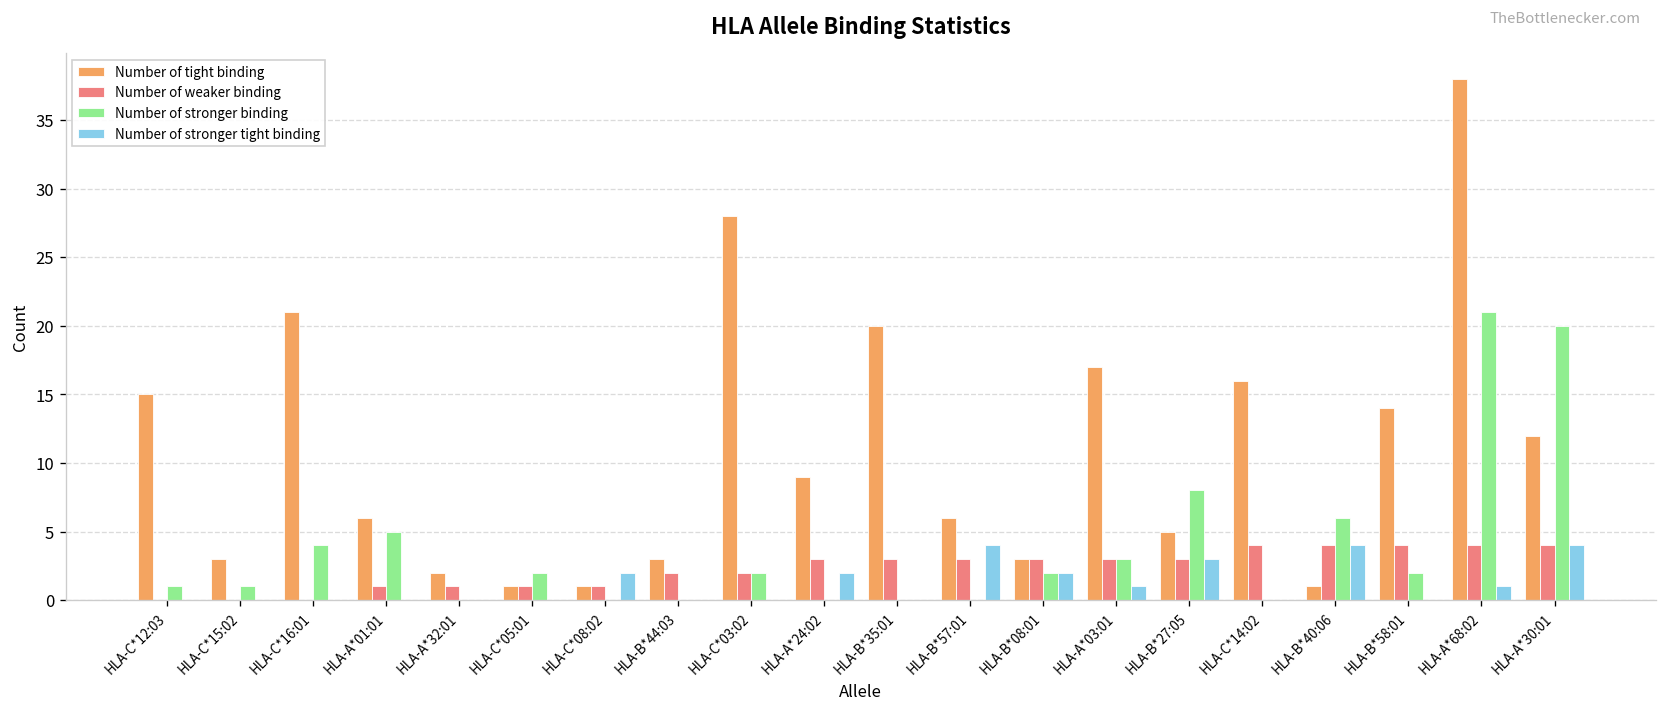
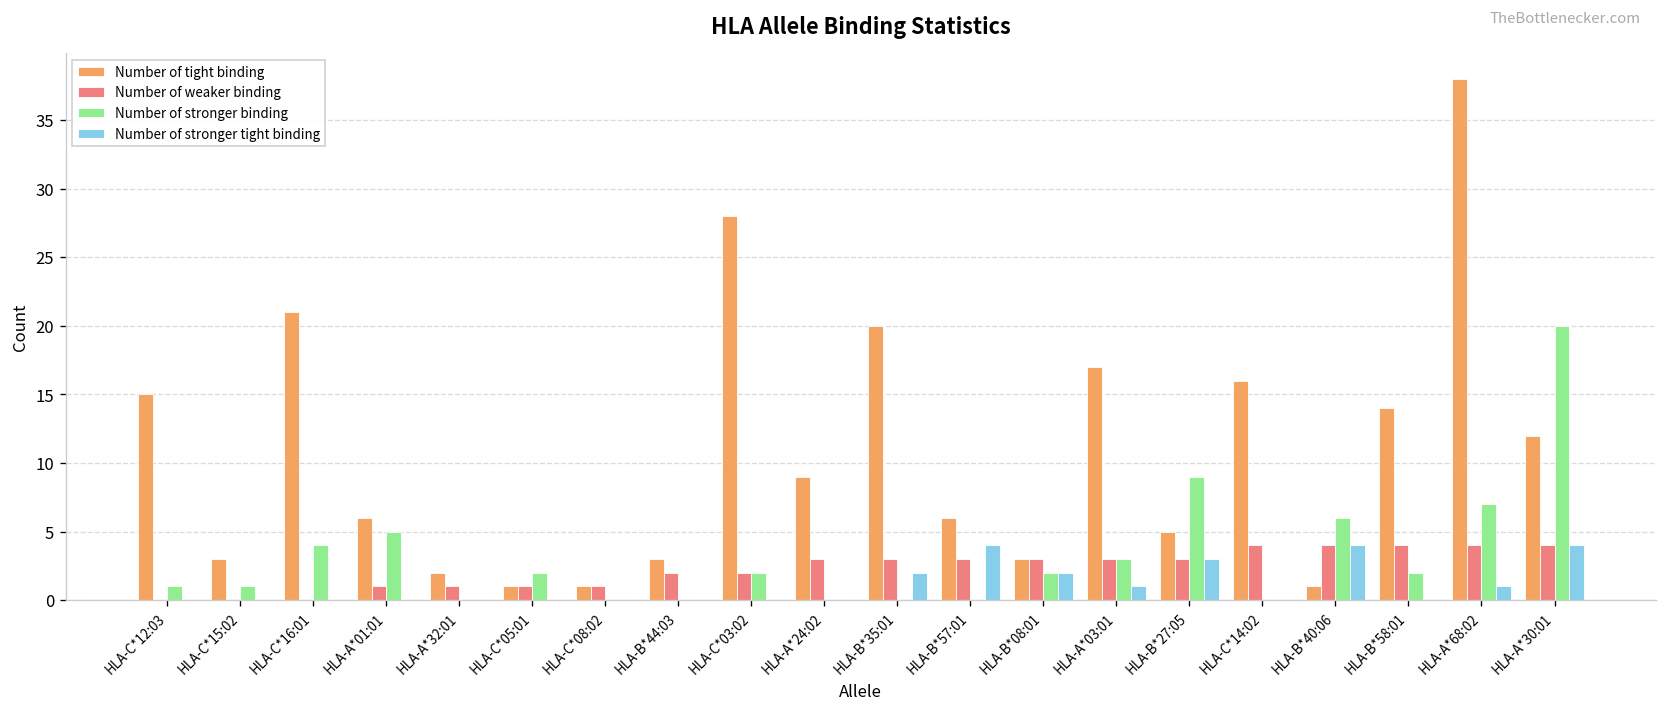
  {
    "Number of stronger binding": {
      "HLA-C*12:03": 1,
      "HLA-C*15:02": 1,
      "HLA-C*16:01": 4,
      "HLA-A*01:01": 5,
      "HLA-A*32:01": 0,
      "HLA-C*05:01": 2,
      "HLA-C*08:02": 0,
      "HLA-B*44:03": 0,
      "HLA-C*03:02": 2,
      "HLA-A*24:02": 0,
      "HLA-B*35:01": 0,
      "HLA-B*57:01": 0,
      "HLA-B*08:01": 2,
      "HLA-A*03:01": 3,
-     "HLA-B*27:05": 8,
+     "HLA-B*27:05": 9,
      "HLA-C*14:02": 0,
      "HLA-B*40:06": 6,
      "HLA-B*58:01": 2,
-     "HLA-A*68:02": 21,
+     "HLA-A*68:02": 7,
      "HLA-A*30:01": 20
    },
    "Number of stronger tight binding": {
      "HLA-C*12:03": 0,
      "HLA-C*15:02": 0,
      "HLA-C*16:01": 0,
      "HLA-A*01:01": 0,
      "HLA-A*32:01": 0,
      "HLA-C*05:01": 0,
-     "HLA-C*08:02": 2,
+     "HLA-C*08:02": 0,
      "HLA-B*44:03": 0,
      "HLA-C*03:02": 0,
-     "HLA-A*24:02": 2,
-     "HLA-B*35:01": 0,
+     "HLA-A*24:02": 0,
+     "HLA-B*35:01": 2,
      "HLA-B*57:01": 4,
      "HLA-B*08:01": 2,
      "HLA-A*03:01": 1,
      "HLA-B*27:05": 3,
      "HLA-C*14:02": 0,
      "HLA-B*40:06": 4,
      "HLA-B*58:01": 0,
      "HLA-A*68:02": 1,
      "HLA-A*30:01": 4
    }
  }
